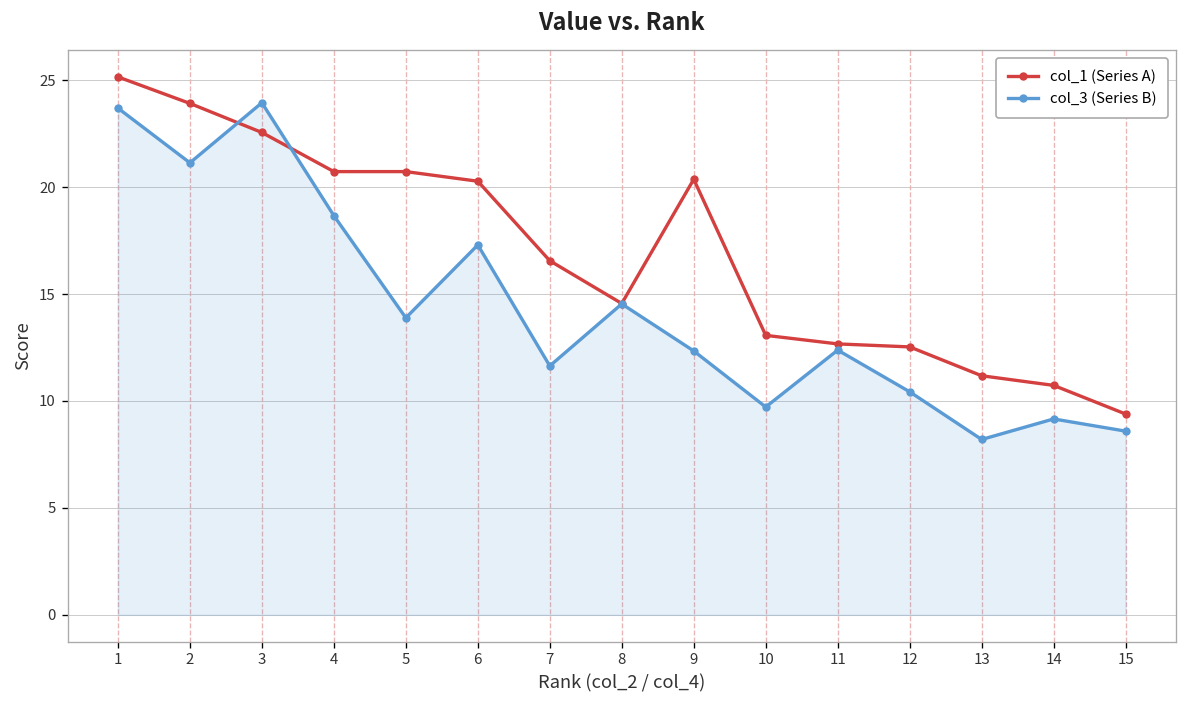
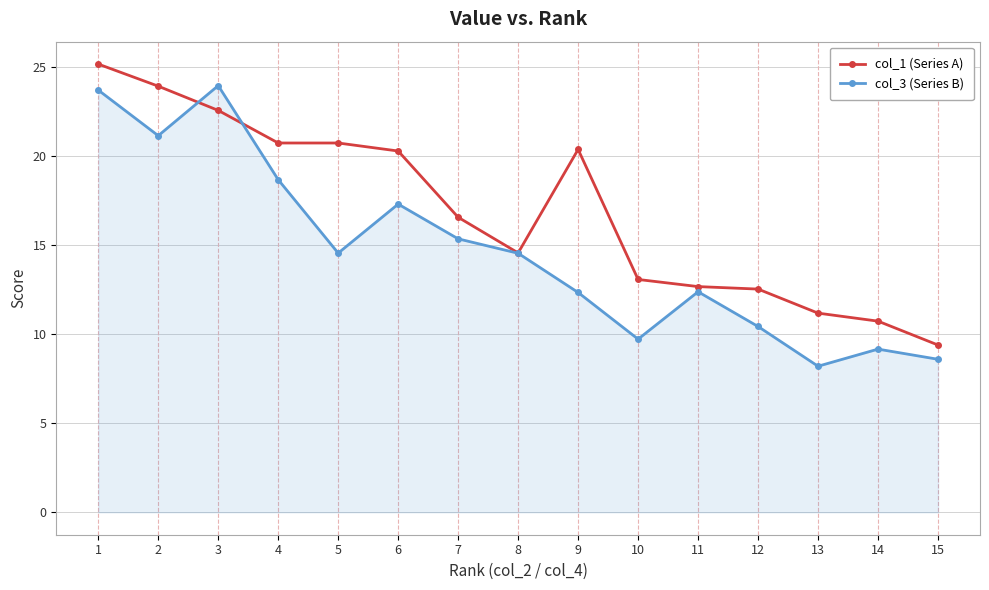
  {
    "col_1 (Series A)": {
      "1": 25.2,
      "2": 23.9,
      "3": 22.6,
      "4": 20.7,
      "5": 20.7,
      "6": 20.3,
      "7": 16.6,
      "9": 20.4,
      "10": 13.1,
      "11": 12.7,
      "12": 12.5,
      "13": 11.2,
      "14": 10.7,
      "15": 9.4
    },
    "col_3 (Series B)": {
      "1": 23.7,
      "2": 21.1,
      "3": 24.0,
      "4": 18.7,
-     "5": 13.9,
+     "5": 14.6,
      "6": 17.3,
-     "7": 11.6,
+     "7": 15.4,
      "9": 12.3,
      "10": 9.7,
      "11": 12.4,
      "12": 10.4,
      "13": 8.2,
      "14": 9.2,
      "15": 8.6
    }
  }
